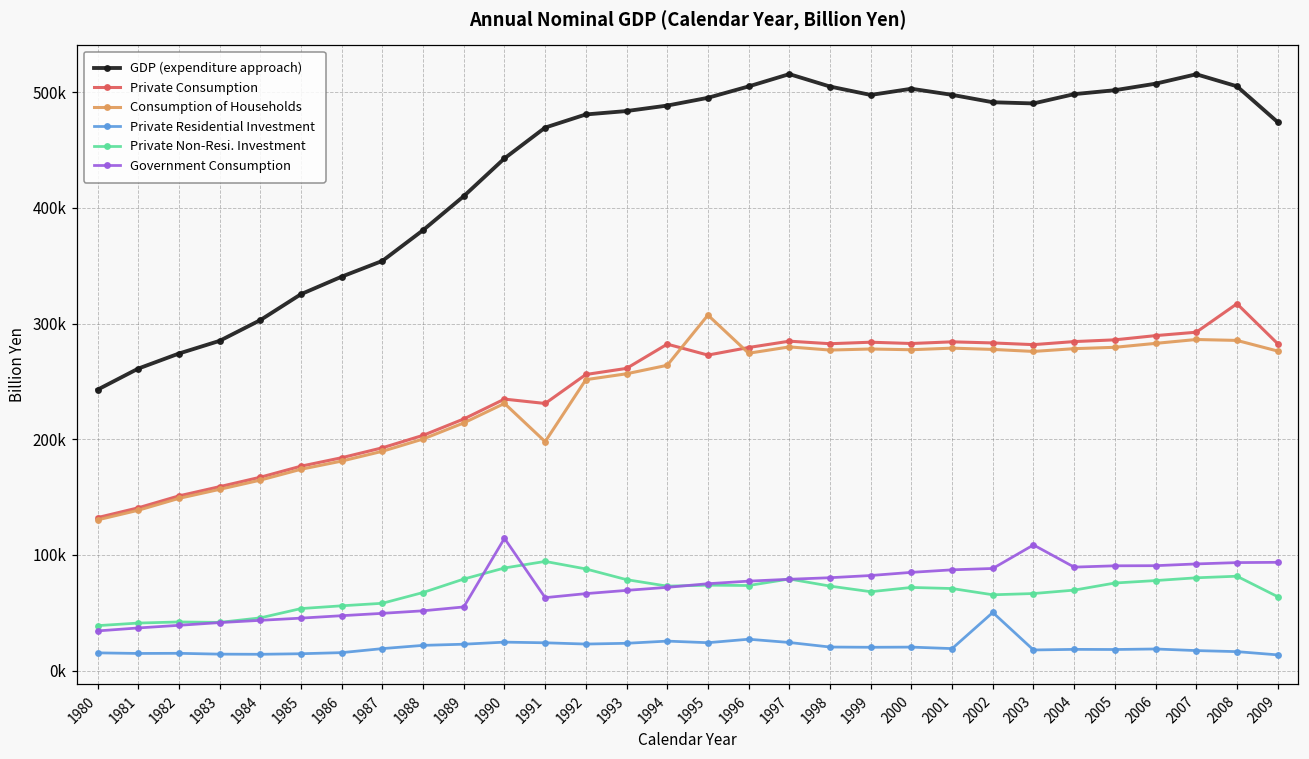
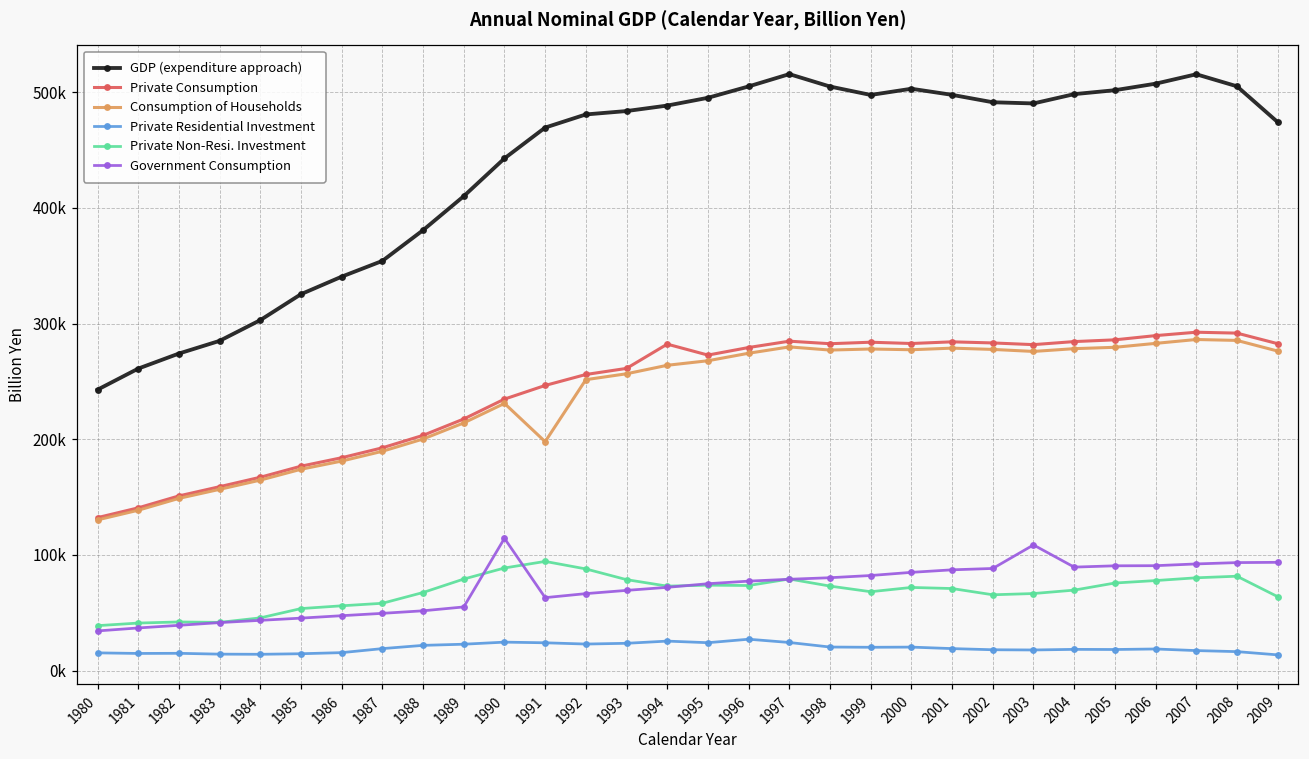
  {
    "GDP (expenditure approach)": {
      "1980": 243000,
      "1981": 261000,
      "1982": 274000,
      "1983": 285000,
      "1984": 303000,
      "1985": 325000,
      "1986": 341000,
      "1987": 354000,
      "1988": 381000,
      "1989": 410000,
      "1990": 443000,
      "1991": 469000,
      "1992": 481000,
      "1993": 484000,
      "1994": 488000,
      "1995": 495000,
      "1996": 505000,
      "1997": 516000,
      "1998": 505000,
      "1999": 498000,
      "2000": 503000,
      "2001": 498000,
      "2002": 491000,
      "2003": 490000,
      "2004": 498000,
      "2005": 502000,
      "2006": 507000,
      "2007": 516000,
      "2008": 505000,
      "2009": 474000
    },
    "Private Consumption": {
      "1984": 167000,
      "1985": 177000,
      "1986": 184000,
      "1987": 193000,
      "1988": 203000,
      "1989": 218000,
      "1990": 235000,
-     "1991": 231000,
+     "1991": 246000,
      "1992": 256000,
      "1993": 261000,
      "1994": 282000,
      "1995": 273000,
      "1996": 279000,
      "1997": 285000,
      "1998": 283000,
      "1999": 284000,
      "2000": 283000,
      "2001": 284000,
      "2002": 283000,
      "2003": 282000,
      "2004": 284000,
      "2005": 286000,
      "2006": 290000,
      "2007": 293000,
-     "2008": 317000,
+     "2008": 292000,
      "2009": 283000
    },
    "Consumption of Households": {
      "1984": 165000,
      "1985": 174000,
      "1986": 181000,
      "1987": 190000,
      "1988": 200000,
      "1989": 214000,
      "1990": 231000,
      "1991": 198000,
      "1992": 252000,
      "1993": 257000,
      "1994": 264000,
-     "1995": 307000,
+     "1995": 268000,
      "1996": 274000,
      "1997": 280000,
      "1998": 277000,
      "1999": 278000,
      "2000": 277000,
      "2001": 279000,
      "2002": 278000,
      "2003": 276000,
      "2004": 278000,
      "2005": 279000,
      "2006": 283000,
      "2007": 286000,
      "2008": 285000,
      "2009": 276000
    },
    "Private Residential Investment": {
      "1980": 15000,
      "1981": 15000,
      "1982": 15000,
      "1983": 14000,
      "1984": 14000,
      "1985": 15000,
      "1986": 16000,
      "1987": 19000,
      "1988": 22000,
      "1989": 23000,
      "1990": 25000,
      "1991": 24000,
      "1992": 23000,
      "1993": 24000,
      "1994": 26000,
      "1995": 24000,
      "1996": 27000,
      "1997": 24000,
      "1998": 20000,
      "1999": 20000,
      "2000": 20000,
      "2001": 19000,
-     "2002": 50000,
+     "2002": 18000,
      "2003": 18000,
      "2004": 18000,
      "2005": 18000,
      "2006": 19000,
      "2007": 17000,
      "2008": 16000,
      "2009": 14000
    },
    "Private Non-Resi. Investment": {
      "1980": 39000,
      "1981": 41000,
      "1982": 42000,
      "1985": 54000,
      "1986": 56000,
      "1987": 58000,
      "1988": 68000,
      "1989": 79000,
      "1990": 89000,
      "1991": 94000,
      "1992": 88000,
      "1993": 79000,
      "1996": 74000,
      "1998": 73000,
      "1999": 68000,
      "2000": 72000,
      "2001": 71000,
      "2002": 66000,
      "2003": 67000,
      "2004": 70000,
      "2005": 76000,
      "2006": 78000,
      "2007": 80000,
      "2008": 82000,
      "2009": 64000
    },
    "Government Consumption": {
      "1980": 34000,
      "1981": 37000,
      "1982": 39000,
      "1985": 45000,
      "1986": 47000,
      "1987": 50000,
      "1988": 52000,
      "1989": 55000,
      "1990": 114000,
      "1991": 63000,
      "1992": 67000,
      "1993": 69000,
      "1996": 77000,
      "1998": 80000,
      "1999": 82000,
      "2000": 85000,
      "2001": 87000,
      "2002": 88000,
      "2003": 109000,
      "2004": 89000,
      "2005": 91000,
      "2006": 91000,
      "2007": 92000,
      "2008": 93000,
      "2009": 94000
    }
  }
